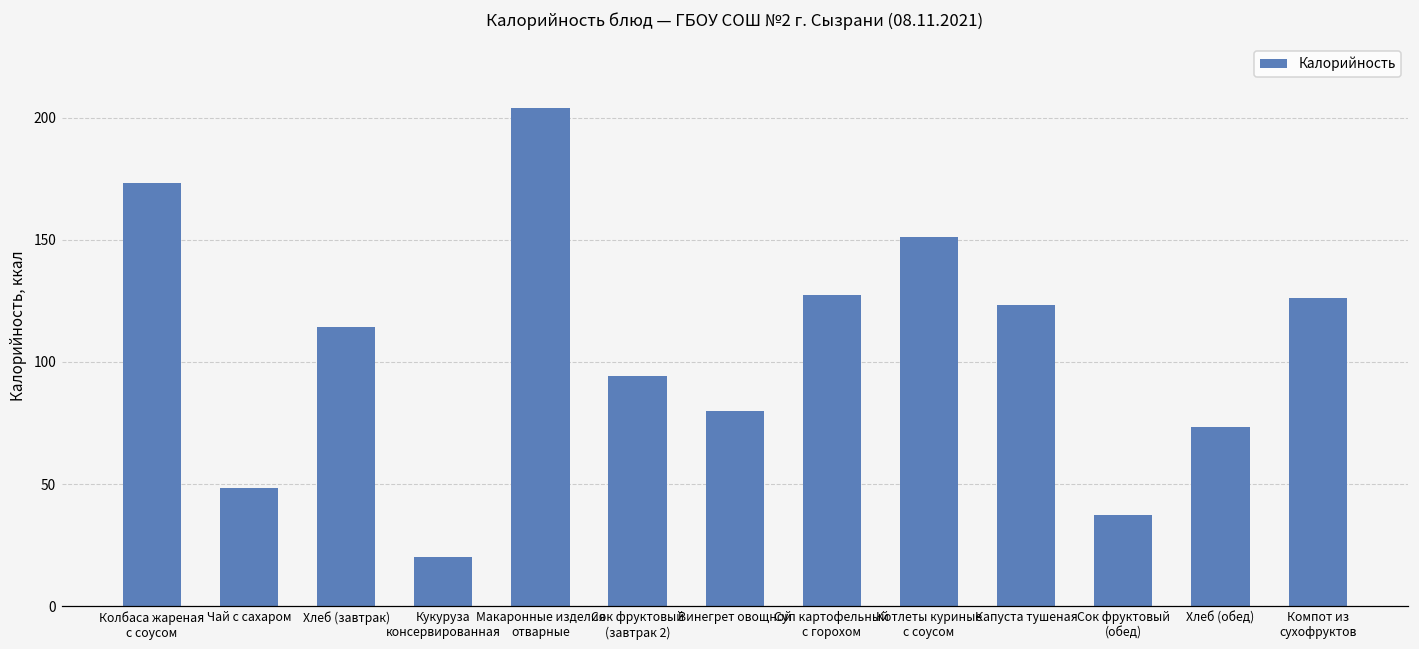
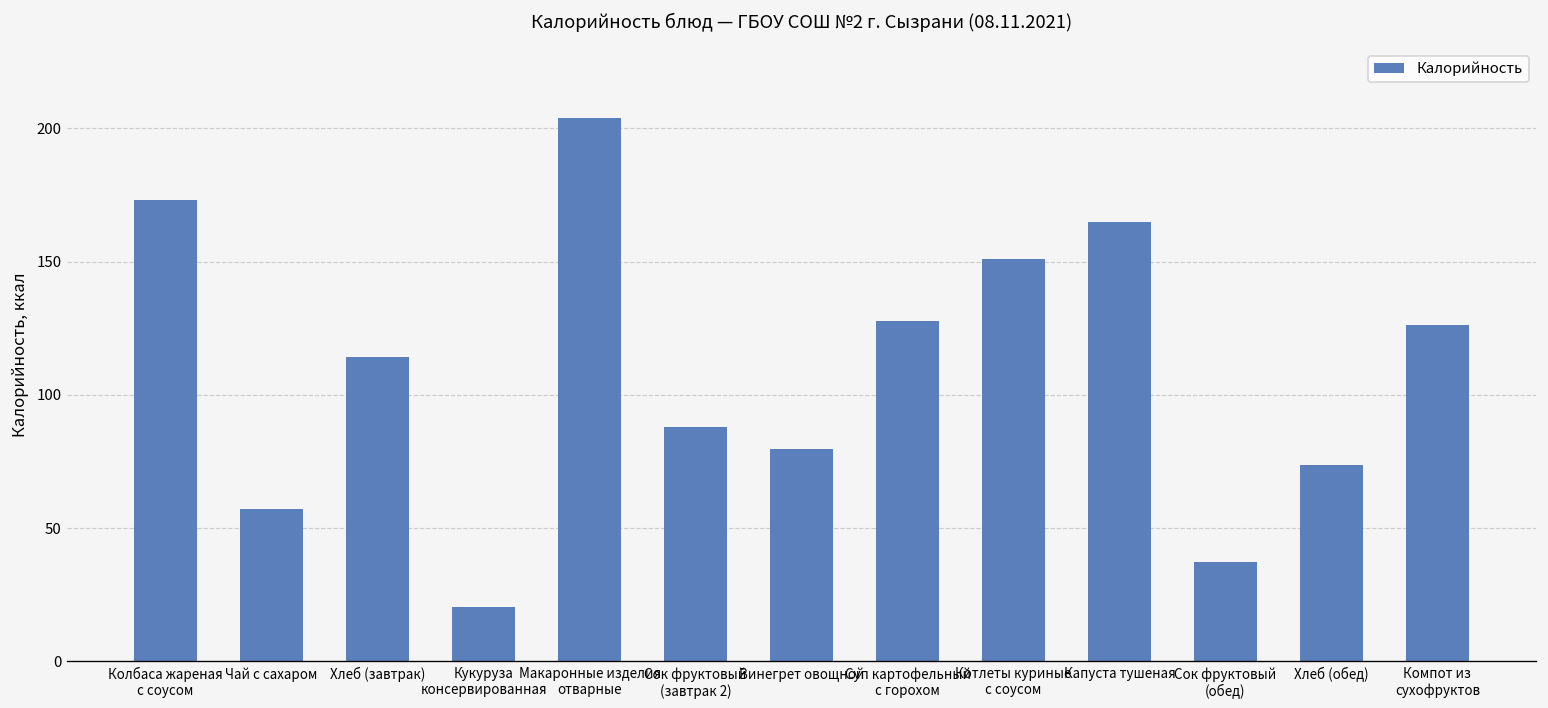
  {
    "Колбаса жареная с соусом": 173,
-   "Чай с сахаром": 49,
+   "Чай с сахаром": 57,
    "Хлеб (завтрак)": 114,
-   "Сок фруктовый (завтрак 2)": 94,
+   "Сок фруктовый (завтрак 2)": 88,
    "Суп картофельный с горохом": 128,
    "Котлеты куриные с соусом": 151,
-   "Капуста тушеная": 123,
+   "Капуста тушеная": 165,
    "Сок фруктовый (обед)": 37,
    "Хлеб (обед)": 74,
    "Компот из сухофруктов": 126
  }
